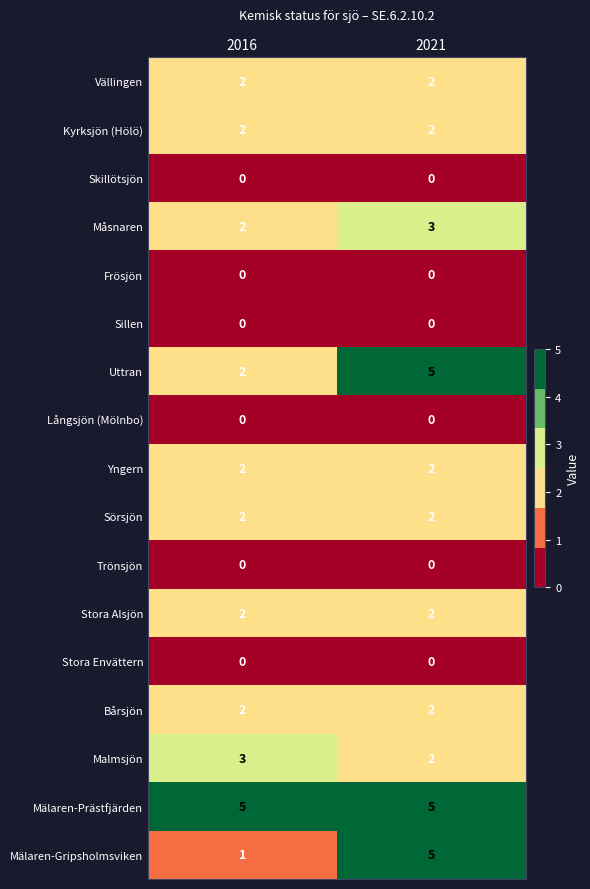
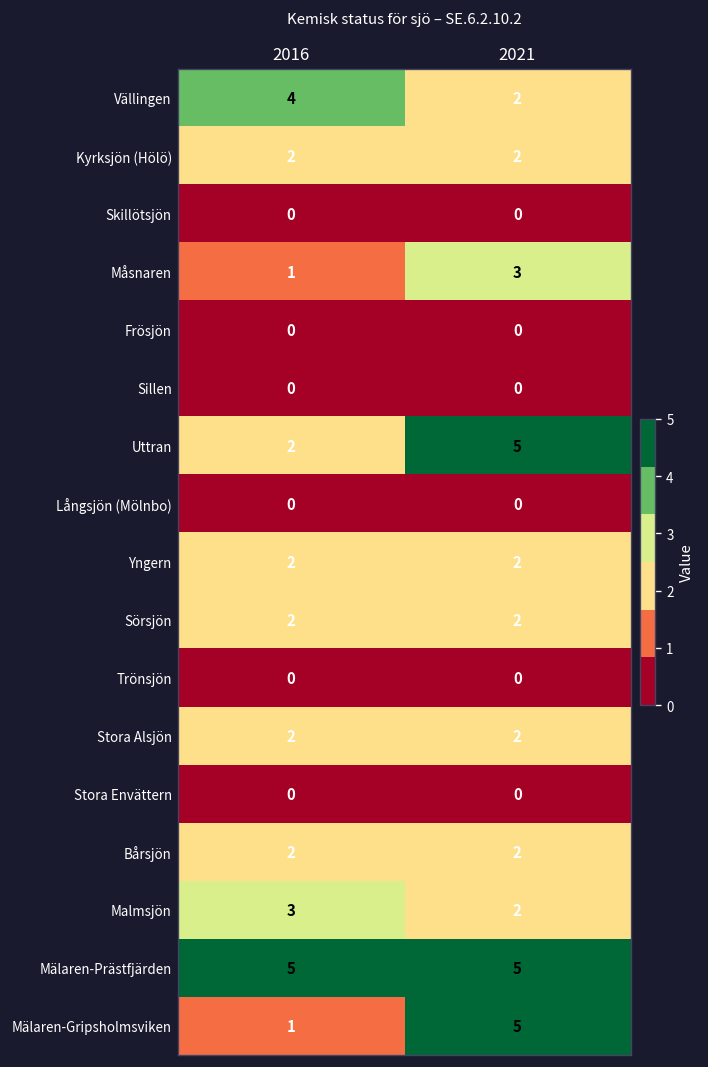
  {
    "Vällingen": {
-     "2016": 2,
+     "2016": 4,
      "2021": 2
    },
    "Kyrksjön (Hölö)": {
      "2016": 2,
      "2021": 2
    },
    "Skillötsjön": {
      "2016": 0,
      "2021": 0
    },
    "Måsnaren": {
-     "2016": 2,
+     "2016": 1,
      "2021": 3
    },
    "Frösjön": {
      "2016": 0,
      "2021": 0
    },
    "Sillen": {
      "2016": 0,
      "2021": 0
    },
    "Uttran": {
      "2016": 2,
      "2021": 5
    },
    "Långsjön (Mölnbo)": {
      "2016": 0,
      "2021": 0
    },
    "Yngern": {
      "2016": 2,
      "2021": 2
    },
    "Sörsjön": {
      "2016": 2,
      "2021": 2
    },
    "Trönsjön": {
      "2016": 0,
      "2021": 0
    },
    "Stora Alsjön": {
      "2016": 2,
      "2021": 2
    },
    "Stora Envättern": {
      "2016": 0,
      "2021": 0
    },
    "Bårsjön": {
      "2016": 2,
      "2021": 2
    },
    "Malmsjön": {
      "2016": 3,
      "2021": 2
    },
    "Mälaren-Prästfjärden": {
      "2016": 5,
      "2021": 5
    },
    "Mälaren-Gripsholmsviken": {
      "2016": 1,
      "2021": 5
    }
  }
